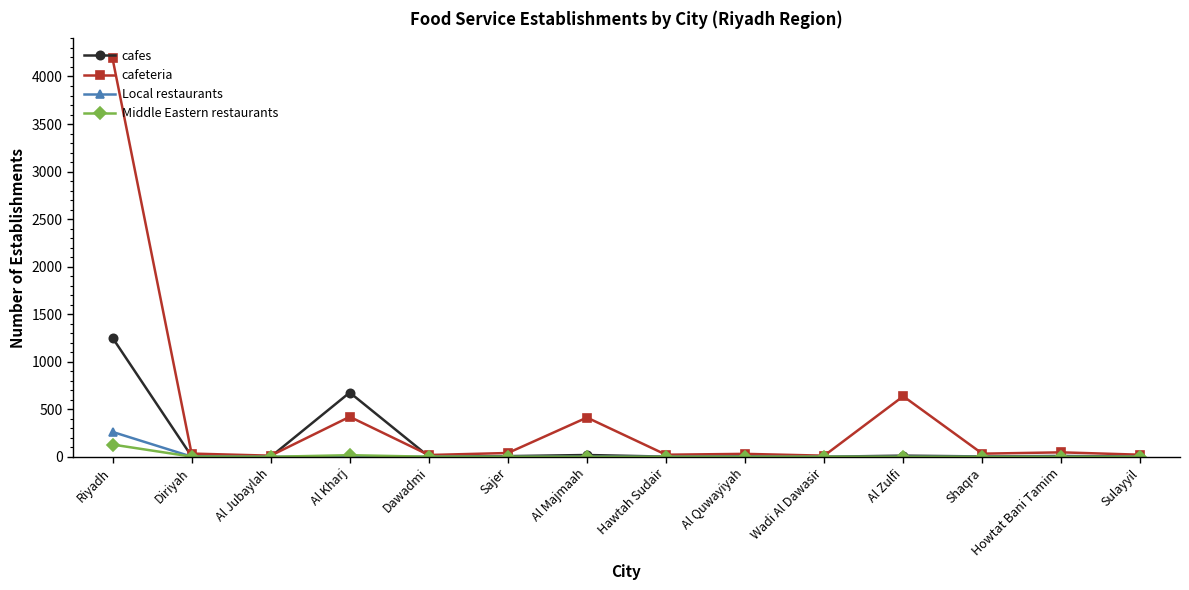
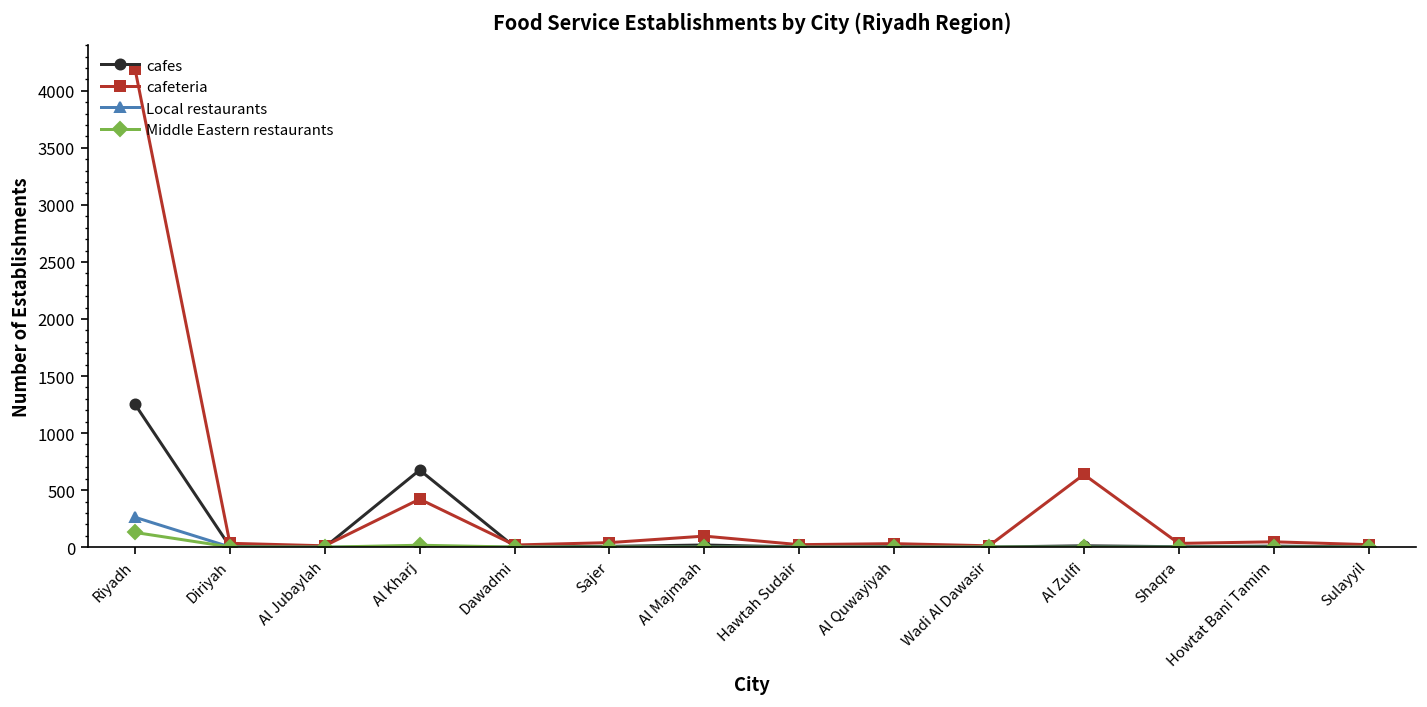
  {
    "cafes": {
      "Riyadh": 1300,
      "Al Kharj": 700
    },
    "cafeteria": {
      "Riyadh": 4200,
      "Diriyah": 0,
      "Al Kharj": 400,
      "Sajer": 0,
-     "Al Majmaah": 400,
+     "Al Majmaah": 100,
      "Al Zulfi": 600,
      "Shaqra": 0,
      "Howtat Bani Tamim": 0
    },
    "Local restaurants": {
      "Riyadh": 300
    },
    "Middle Eastern restaurants": {
      "Riyadh": 100
    }
  }
